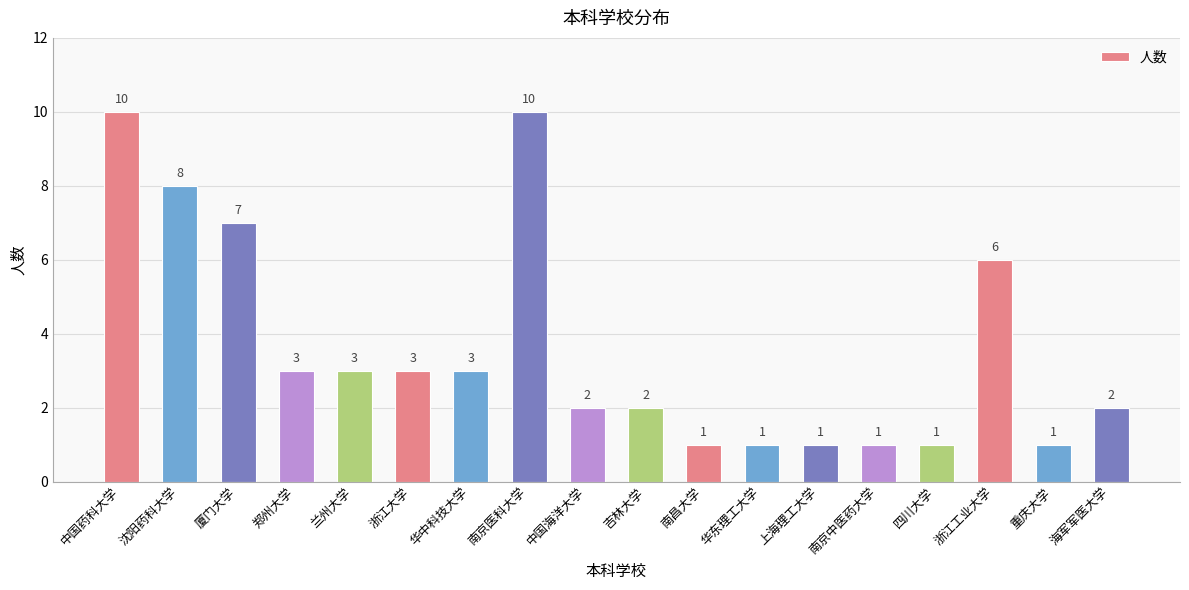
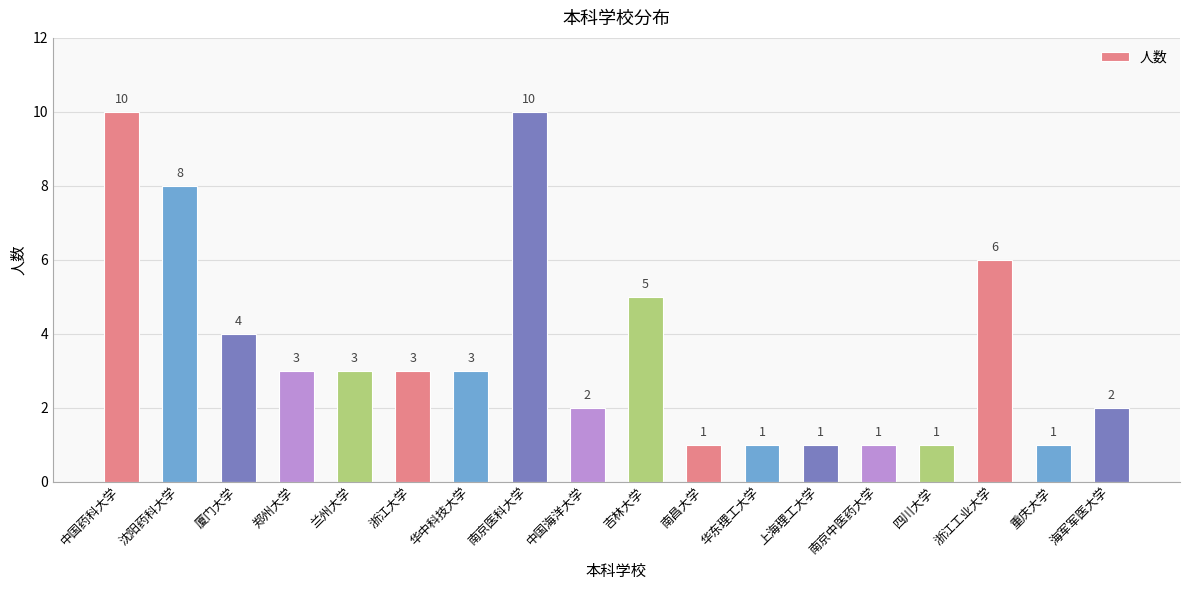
  {
    "中国药科大学": 10,
    "沈阳药科大学": 8,
-   "厦门大学": 7,
+   "厦门大学": 4,
    "郑州大学": 3,
    "兰州大学": 3,
    "浙江大学": 3,
    "华中科技大学": 3,
    "南京医科大学": 10,
    "中国海洋大学": 2,
-   "吉林大学": 2,
+   "吉林大学": 5,
    "南昌大学": 1,
    "华东理工大学": 1,
    "上海理工大学": 1,
    "南京中医药大学": 1,
    "四川大学": 1,
    "浙江工业大学": 6,
    "重庆大学": 1,
    "海军军医大学": 2
  }
